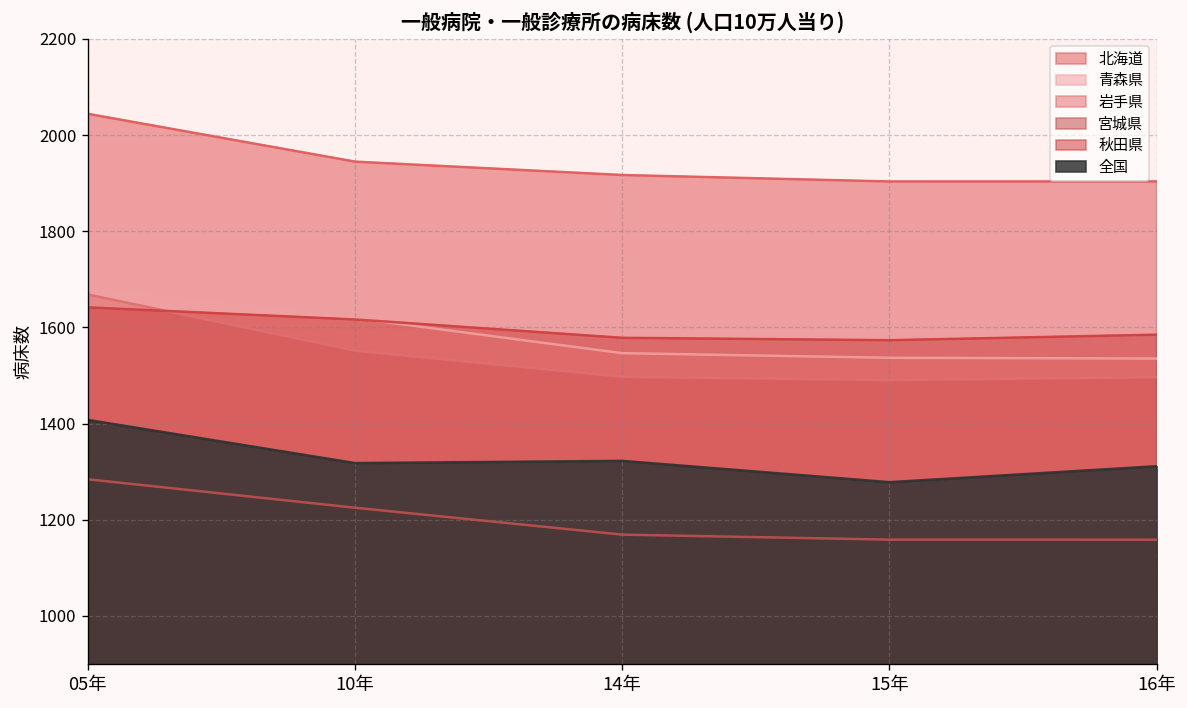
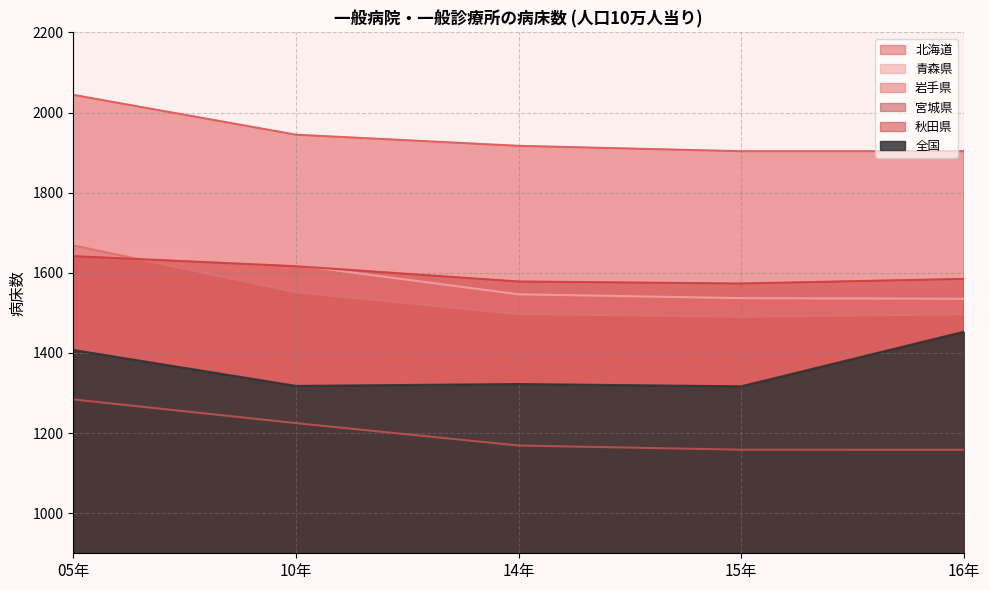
  {
    "全国": {
      "05年": 1410,
      "10年": 1320,
      "14年": 1320,
-     "15年": 1280,
-     "16年": 1310
+     "15年": 1320,
+     "16年": 1450
    }
  }
